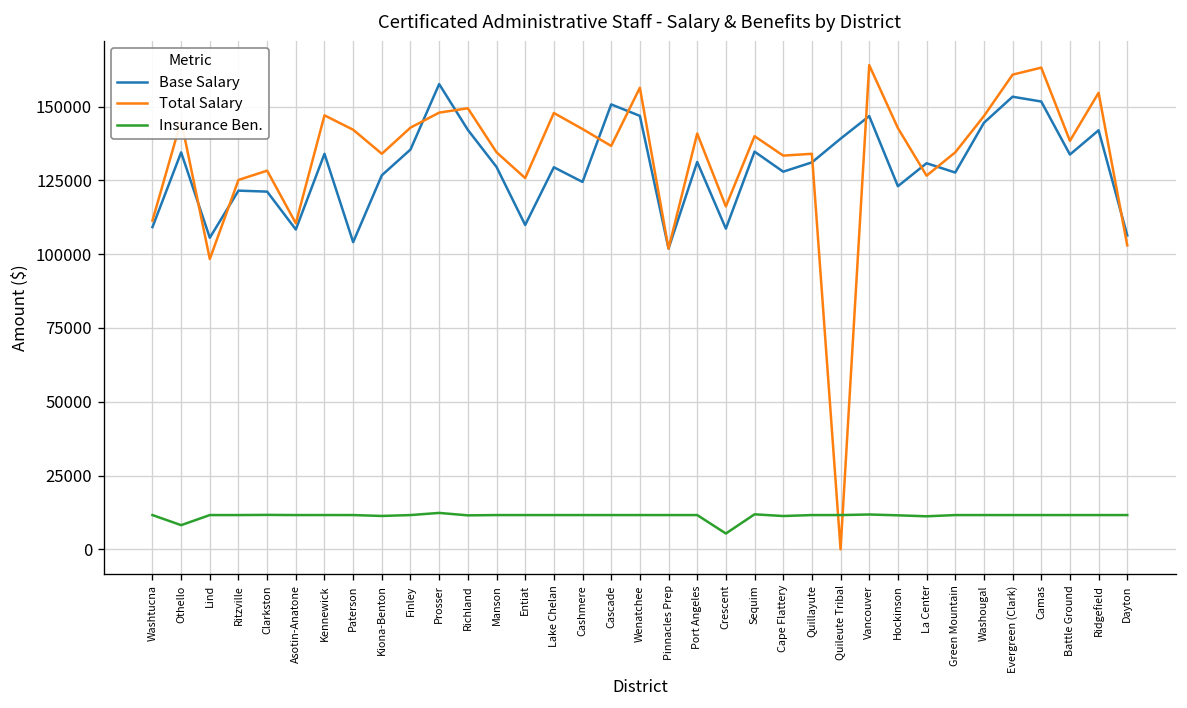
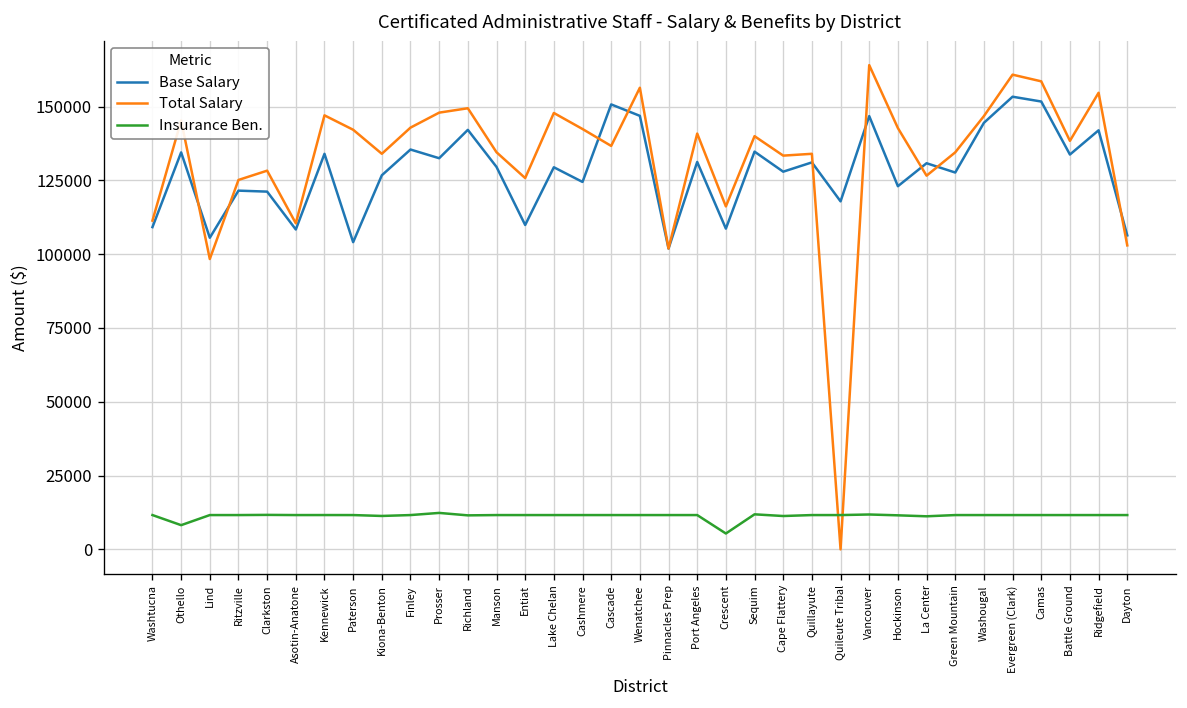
  {
    "Base Salary": {
      "Washtucna": 109000,
      "Othello": 134000,
      "Lind": 106000,
      "Ritzville": 122000,
      "Clarkston": 121000,
      "Asotin-Anatone": 108000,
      "Kennewick": 134000,
      "Paterson": 104000,
      "Kiona-Benton": 127000,
      "Finley": 135000,
-     "Prosser": 158000,
+     "Prosser": 132000,
      "Richland": 142000,
      "Manson": 130000,
      "Entiat": 110000,
      "Lake Chelan": 129000,
      "Cashmere": 124000,
      "Cascade": 151000,
      "Wenatchee": 147000,
      "Port Angeles": 131000,
      "Crescent": 109000,
      "Sequim": 135000,
      "Cape Flattery": 128000,
      "Quillayute": 131000,
-     "Quileute Tribal": 139000,
+     "Quileute Tribal": 118000,
      "Vancouver": 147000,
      "Hockinson": 123000,
      "La Center": 131000,
      "Green Mountain": 128000,
      "Washougal": 144000,
      "Evergreen (Clark)": 153000,
      "Camas": 152000,
      "Battle Ground": 134000,
      "Ridgefield": 142000,
      "Dayton": 106000
    },
    "Total Salary": {
      "Washtucna": 111000,
      "Lind": 98000,
      "Ritzville": 125000,
      "Clarkston": 128000,
      "Asotin-Anatone": 110000,
      "Kennewick": 147000,
      "Paterson": 142000,
      "Kiona-Benton": 134000,
      "Finley": 143000,
      "Prosser": 148000,
      "Richland": 149000,
      "Manson": 135000,
      "Entiat": 126000,
      "Lake Chelan": 148000,
      "Cashmere": 142000,
      "Cascade": 137000,
      "Wenatchee": 156000,
      "Port Angeles": 141000,
      "Crescent": 116000,
      "Sequim": 140000,
      "Cape Flattery": 133000,
      "Quillayute": 134000,
      "Quileute Tribal": 0,
      "Vancouver": 164000,
      "Hockinson": 143000,
      "La Center": 127000,
      "Green Mountain": 134000,
      "Washougal": 147000,
      "Evergreen (Clark)": 161000,
-     "Camas": 163000,
+     "Camas": 159000,
      "Battle Ground": 138000,
      "Ridgefield": 155000,
      "Dayton": 103000
    },
    "Insurance Ben.": {
      "Washtucna": 12000,
      "Othello": 8000,
      "Lind": 12000,
      "Ritzville": 12000,
      "Clarkston": 12000,
      "Asotin-Anatone": 12000,
      "Kennewick": 12000,
      "Paterson": 12000,
      "Kiona-Benton": 11000,
      "Finley": 12000,
      "Prosser": 12000,
      "Richland": 12000,
      "Manson": 12000,
      "Entiat": 12000,
      "Lake Chelan": 12000,
      "Cashmere": 12000,
      "Cascade": 12000,
      "Wenatchee": 12000,
      "Pinnacles Prep": 12000,
      "Port Angeles": 12000,
      "Crescent": 5000,
      "Sequim": 12000,
      "Cape Flattery": 11000,
      "Quillayute": 12000,
      "Quileute Tribal": 12000,
      "Vancouver": 12000,
      "Hockinson": 12000,
      "La Center": 11000,
      "Green Mountain": 12000,
      "Washougal": 12000,
      "Evergreen (Clark)": 12000,
      "Camas": 12000,
      "Battle Ground": 12000,
      "Ridgefield": 12000,
      "Dayton": 12000
    }
  }
